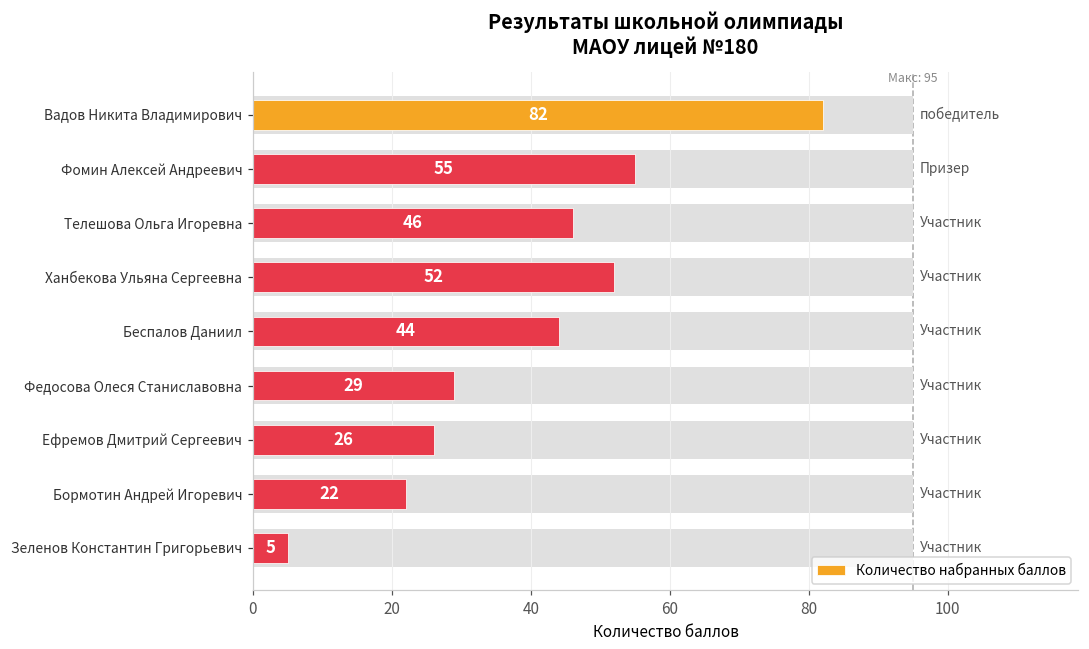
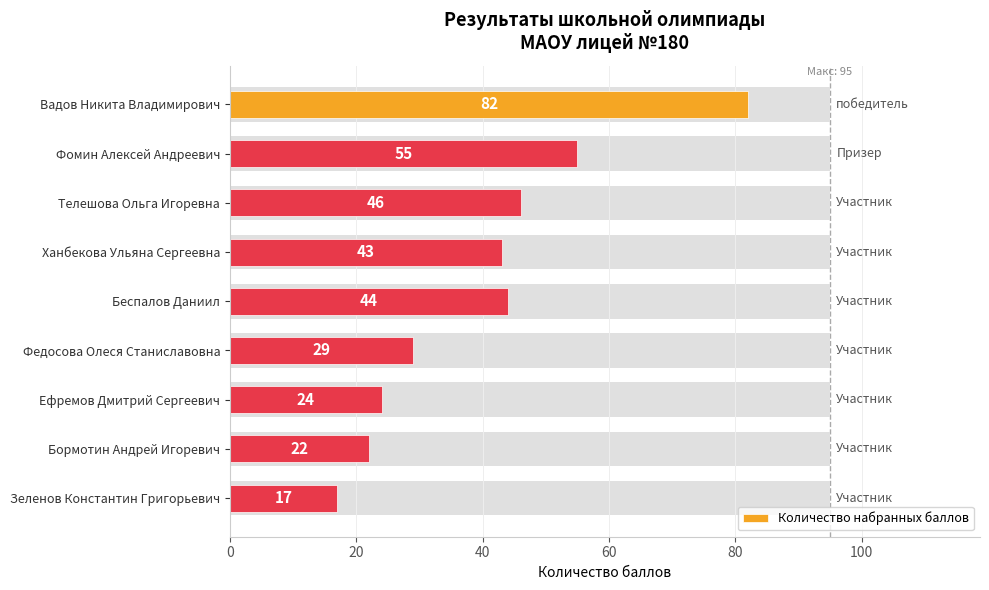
  {
    "Количество набранных баллов": {
-     "Ханбекова Ульяна Сергеевна": 52,
-     "Ефремов Дмитрий Сергеевич": 26,
-     "Зеленов Константин Григорьевич": 5
+     "Ханбекова Ульяна Сергеевна": 43,
+     "Ефремов Дмитрий Сергеевич": 24,
+     "Зеленов Константин Григорьевич": 17
    }
  }
